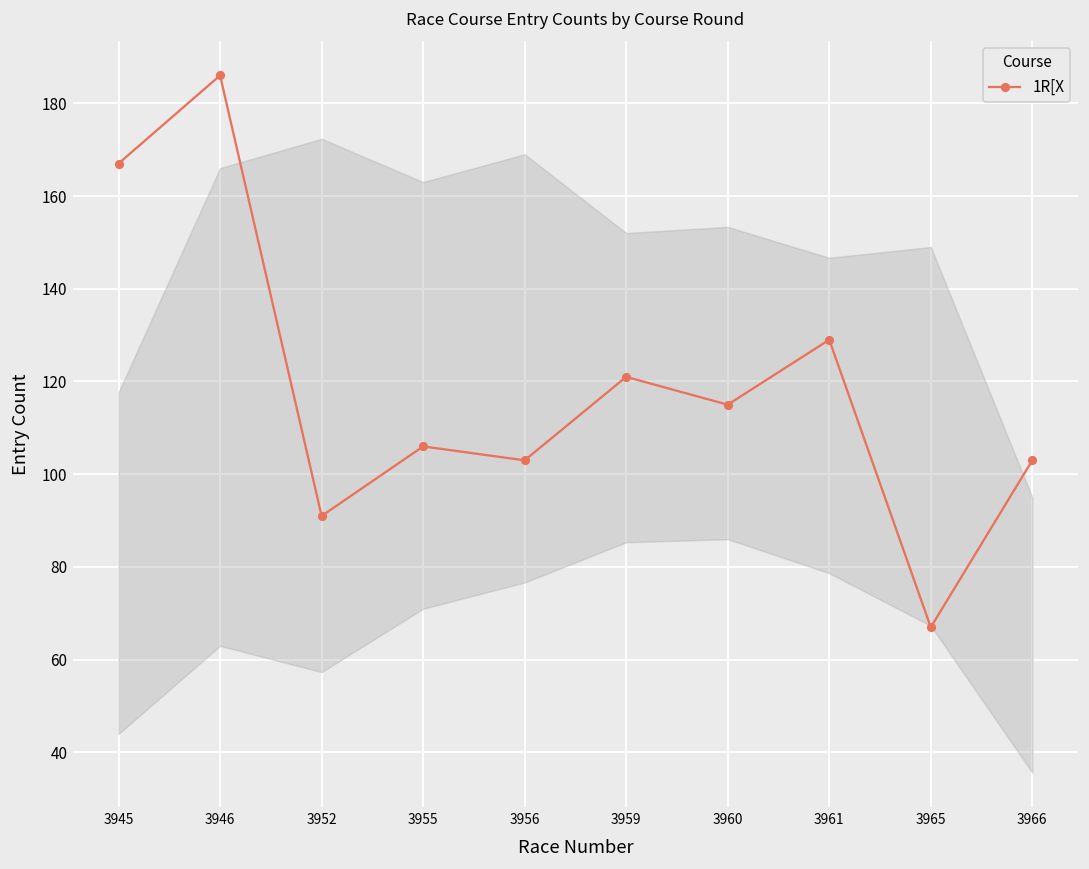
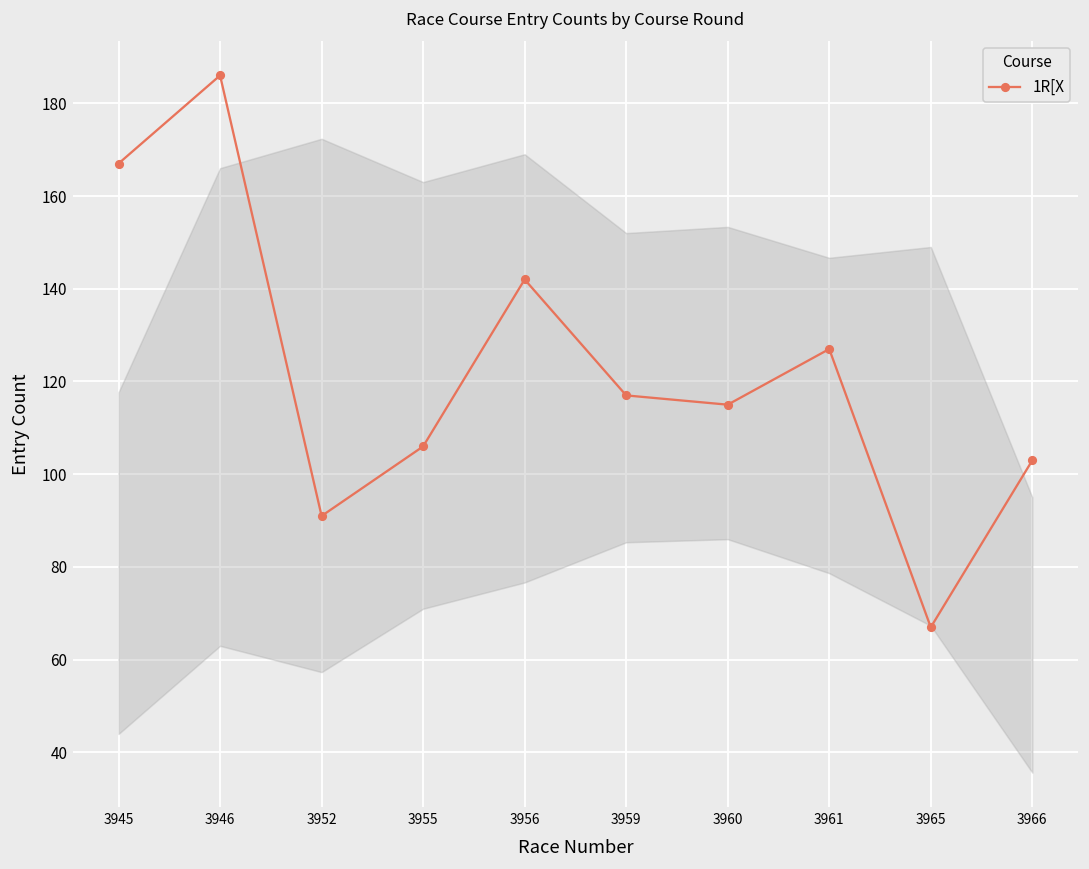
  {
    "1R[X": {
      "3945": 167,
      "3946": 186,
      "3952": 91,
      "3955": 106,
-     "3956": 103,
-     "3959": 121,
+     "3956": 142,
+     "3959": 117,
      "3960": 115,
-     "3961": 129,
+     "3961": 127,
      "3965": 67,
      "3966": 103
    }
  }
